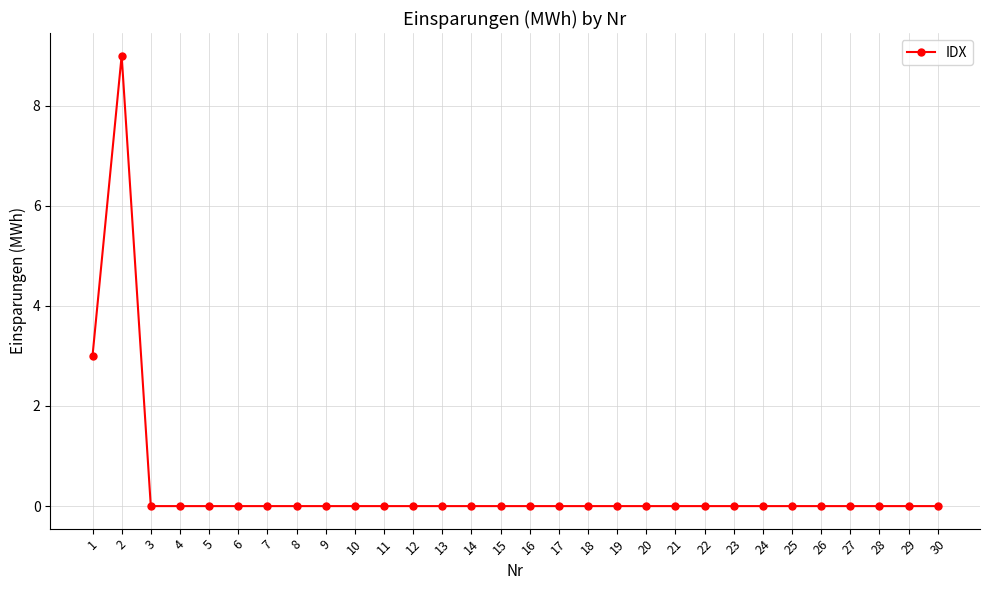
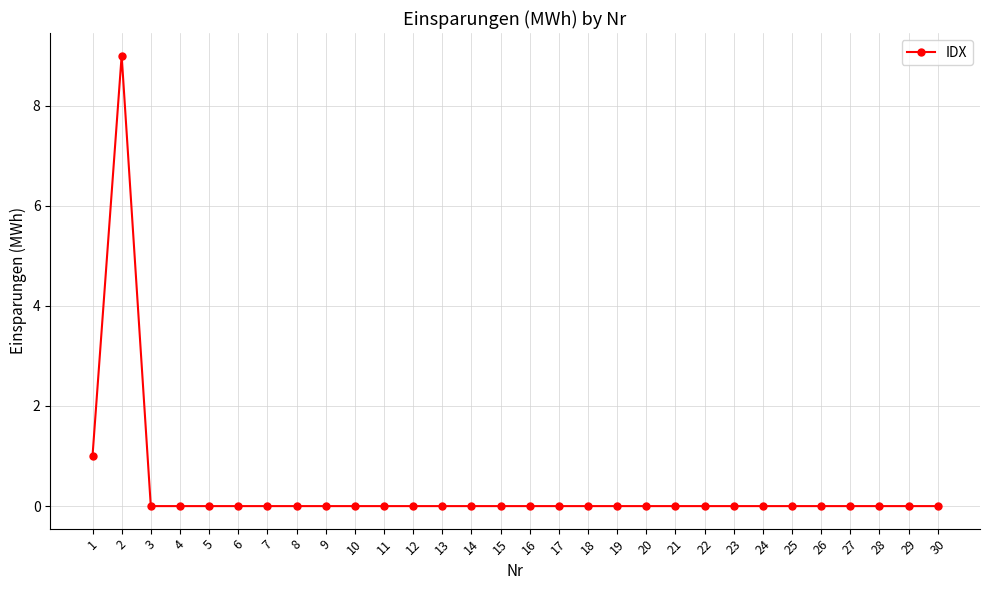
  {
-   "1": 3,
+   "1": 1,
    "2": 9,
    "3": 0,
    "4": 0,
    "5": 0,
    "6": 0,
    "7": 0,
    "8": 0,
    "9": 0,
    "10": 0,
    "11": 0,
    "12": 0,
    "13": 0,
    "14": 0,
    "15": 0,
    "16": 0,
    "17": 0,
    "18": 0,
    "19": 0,
    "20": 0,
    "21": 0,
    "22": 0,
    "23": 0,
    "24": 0,
    "25": 0,
    "26": 0,
    "27": 0,
    "28": 0,
    "29": 0,
    "30": 0
  }
